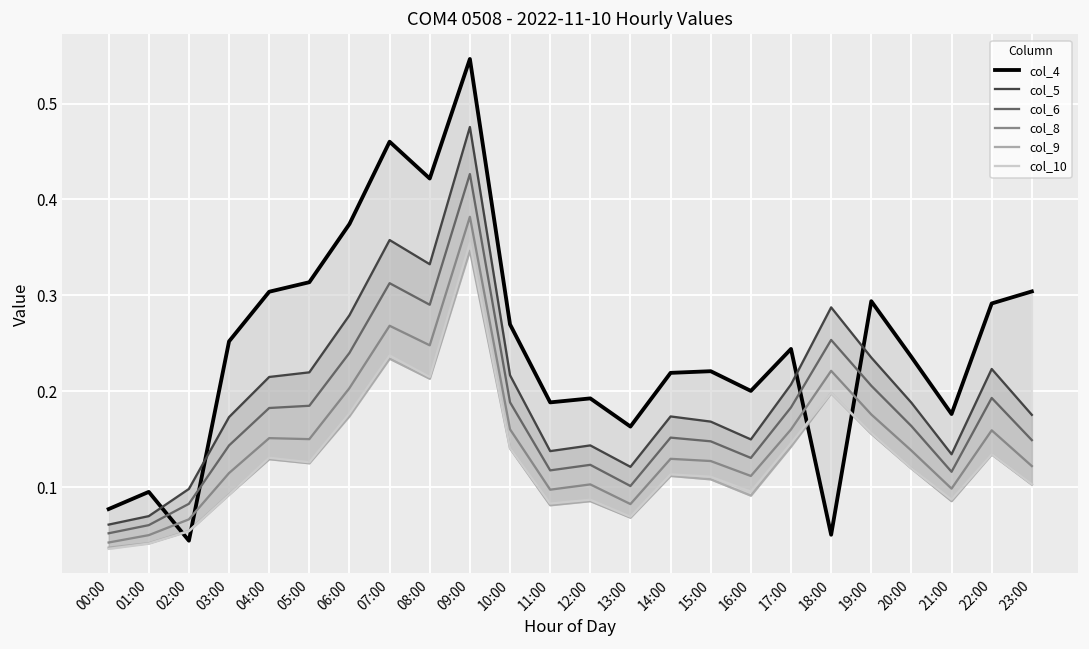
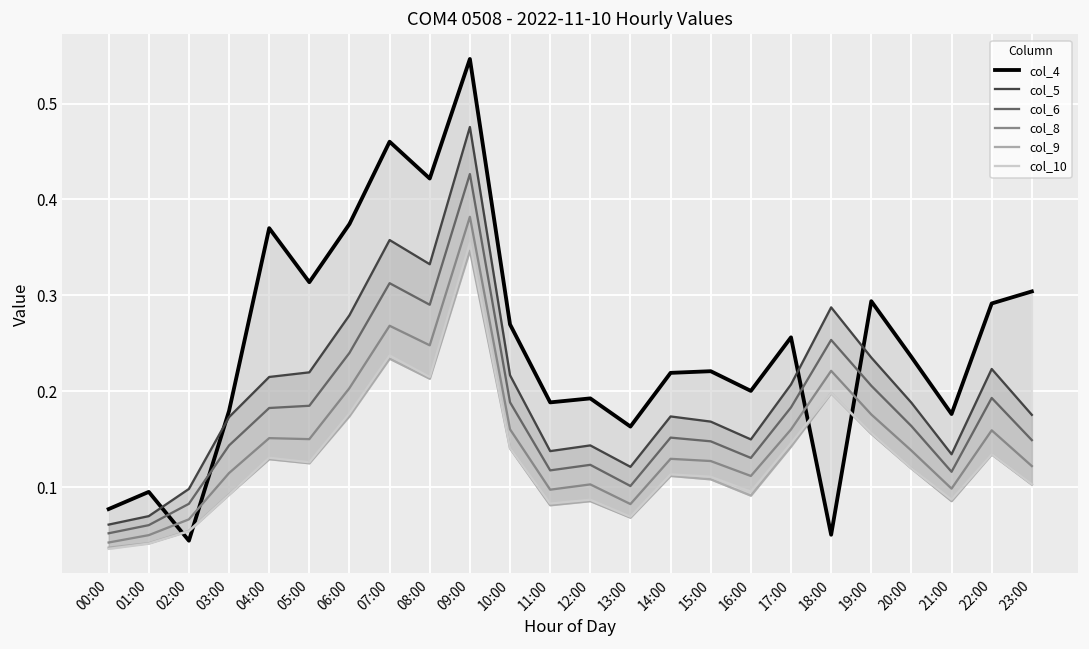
  {
    "col_4": {
      "02:00": 0.04,
-     "03:00": 0.25,
-     "04:00": 0.30,
-     "17:00": 0.24,
+     "03:00": 0.18,
+     "04:00": 0.37,
+     "17:00": 0.26,
      "18:00": 0.05
    }
  }
